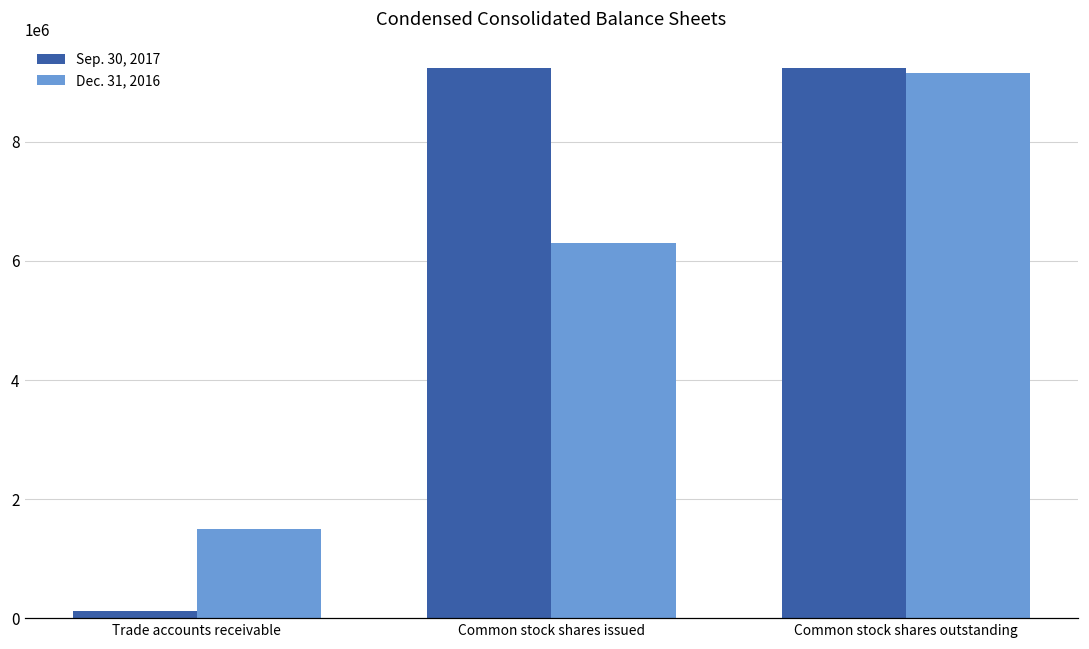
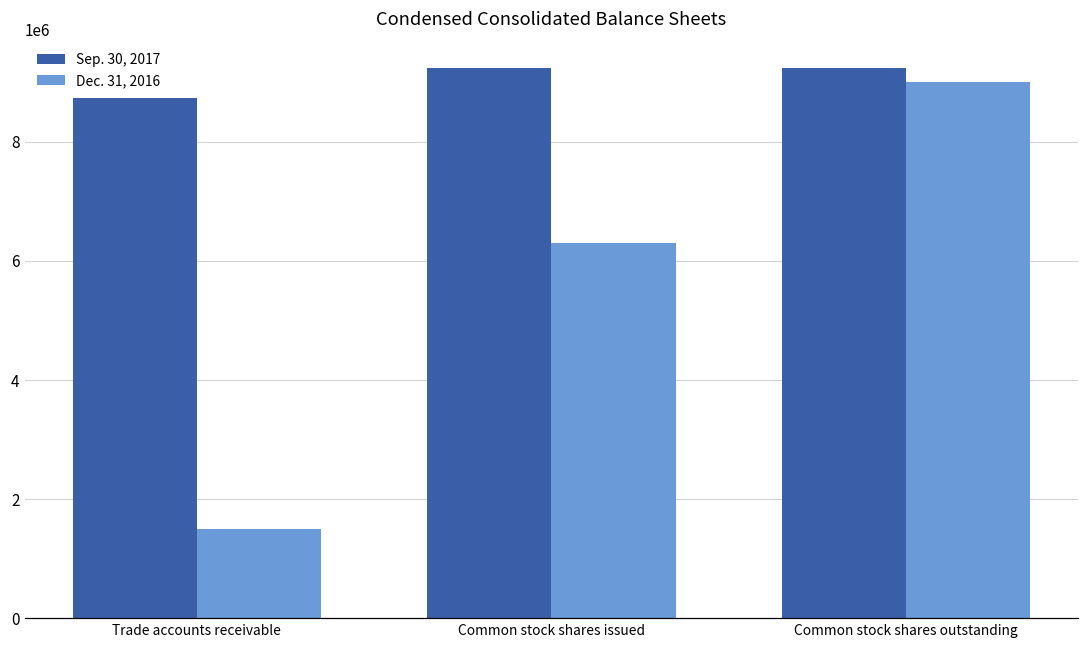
  {
    "Sep. 30, 2017": {
-     "Trade accounts receivable": 100000,
+     "Trade accounts receivable": 8700000,
      "Common stock shares issued": 9200000,
      "Common stock shares outstanding": 9200000
    },
    "Dec. 31, 2016": {
      "Trade accounts receivable": 1500000,
      "Common stock shares issued": 6300000,
-     "Common stock shares outstanding": 9100000
+     "Common stock shares outstanding": 9000000
    }
  }
